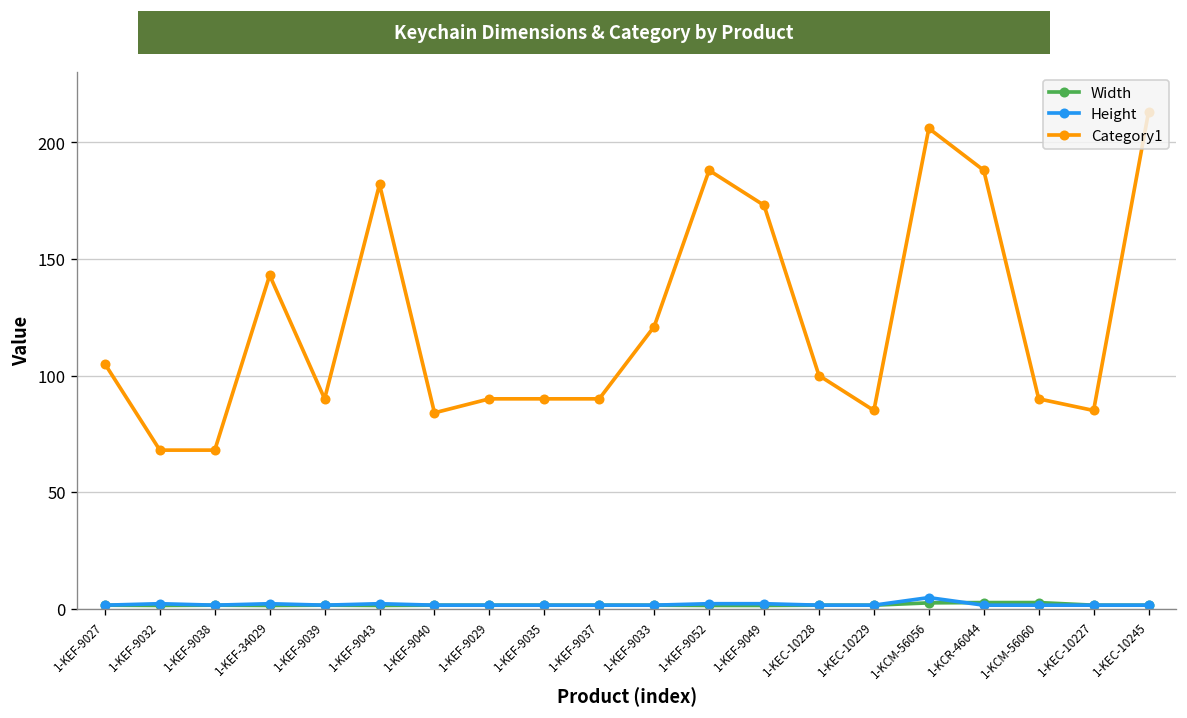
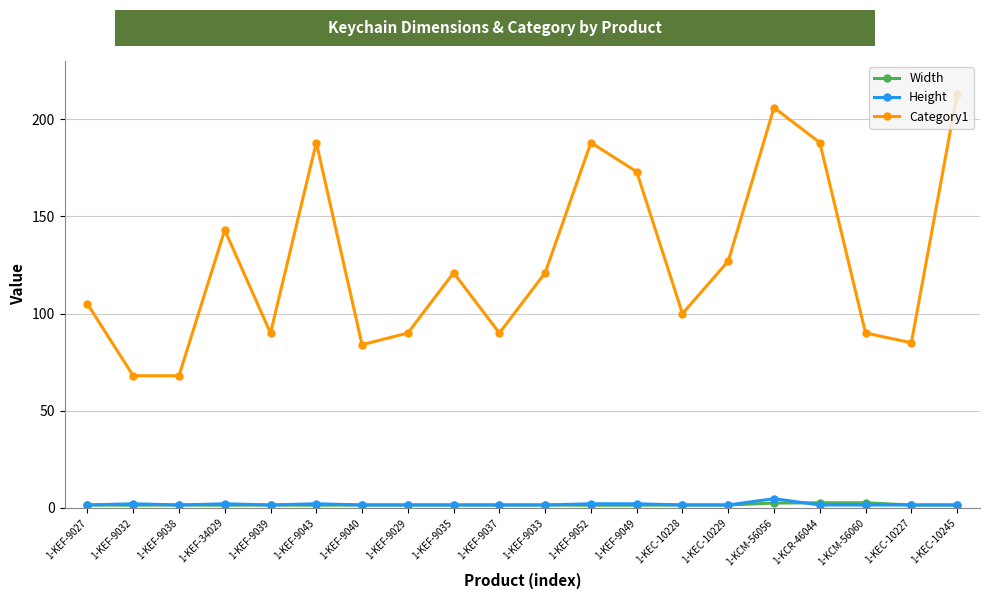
  {
    "Width": {
      "1-KCM-56056": 3
    },
    "Height": {
      "1-KCM-56056": 5
    },
    "Category1": {
      "1-KEF-9027": 105,
      "1-KEF-9032": 68,
      "1-KEF-9038": 68,
      "1-KEF-34029": 143,
      "1-KEF-9039": 90,
-     "1-KEF-9043": 182,
+     "1-KEF-9043": 188,
      "1-KEF-9040": 84,
      "1-KEF-9029": 90,
-     "1-KEF-9035": 90,
+     "1-KEF-9035": 121,
      "1-KEF-9037": 90,
      "1-KEF-9033": 121,
      "1-KEF-9052": 188,
      "1-KEF-9049": 173,
      "1-KEC-10228": 100,
-     "1-KEC-10229": 85,
+     "1-KEC-10229": 127,
      "1-KCM-56056": 206,
      "1-KCR-46044": 188,
      "1-KCM-56060": 90,
      "1-KEC-10227": 85
    }
  }
